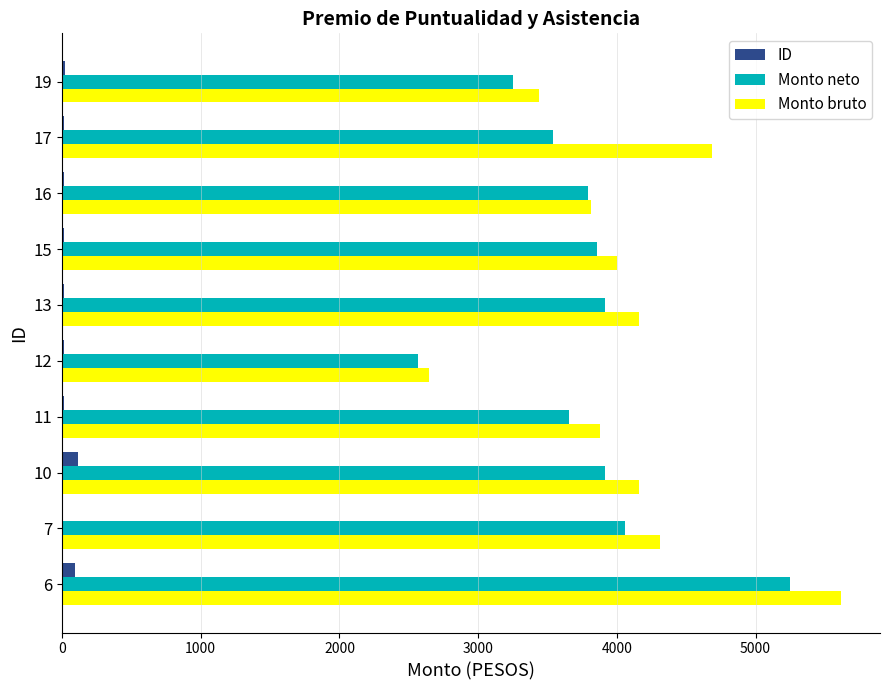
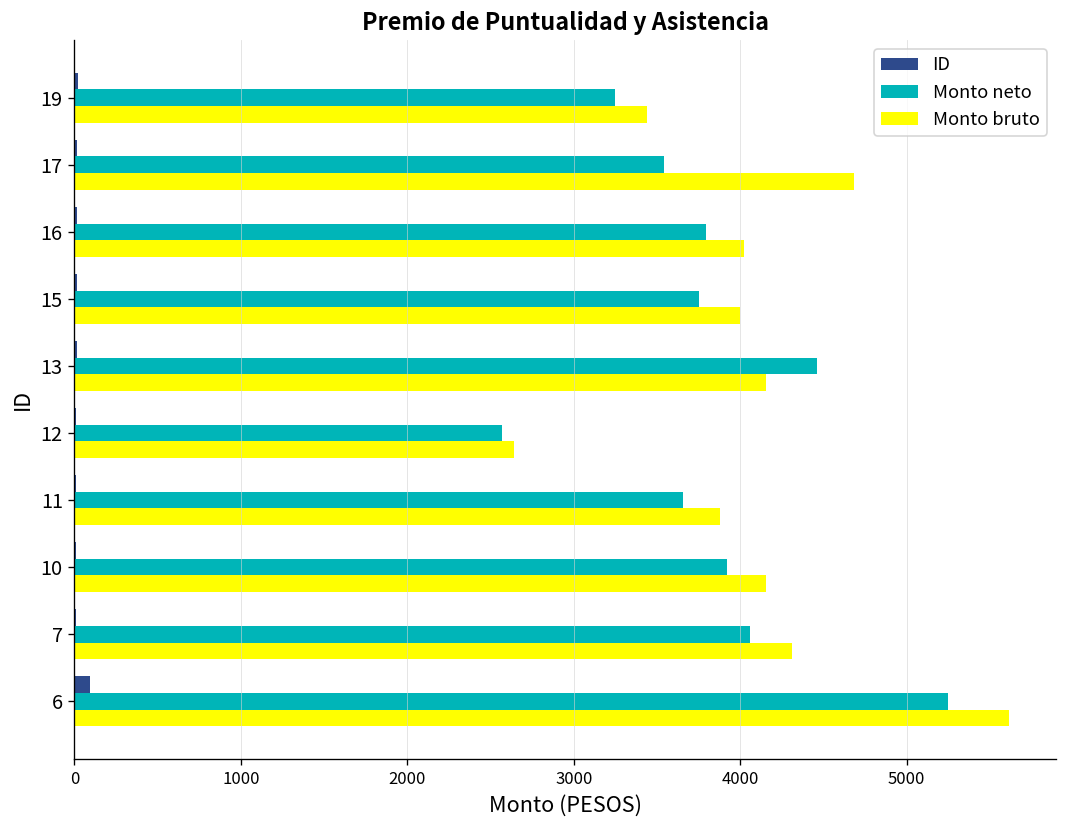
  {
    "ID": {
      "19": 20,
-     "10": 110,
+     "10": 10,
      "6": 100
    },
    "Monto neto": {
      "19": 3250,
      "17": 3540,
      "16": 3790,
-     "15": 3850,
-     "13": 3920,
+     "15": 3750,
+     "13": 4460,
      "12": 2570,
      "11": 3660,
      "10": 3920,
      "7": 4060,
      "6": 5250
    },
    "Monto bruto": {
      "19": 3440,
      "17": 4690,
-     "16": 3820,
+     "16": 4020,
      "15": 4000,
      "13": 4160,
      "12": 2640,
      "11": 3880,
      "10": 4160,
      "7": 4310,
      "6": 5620
    }
  }
